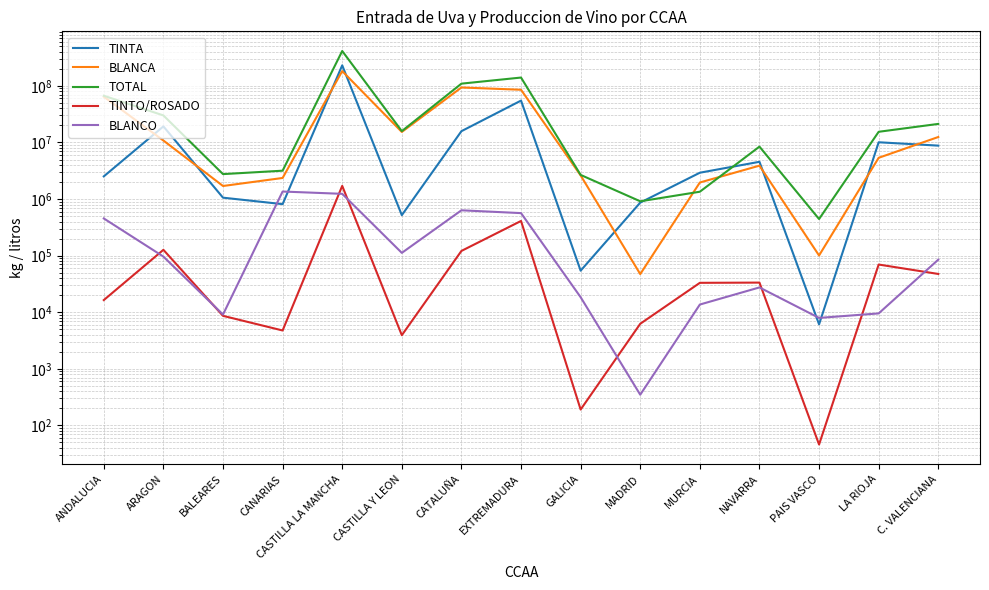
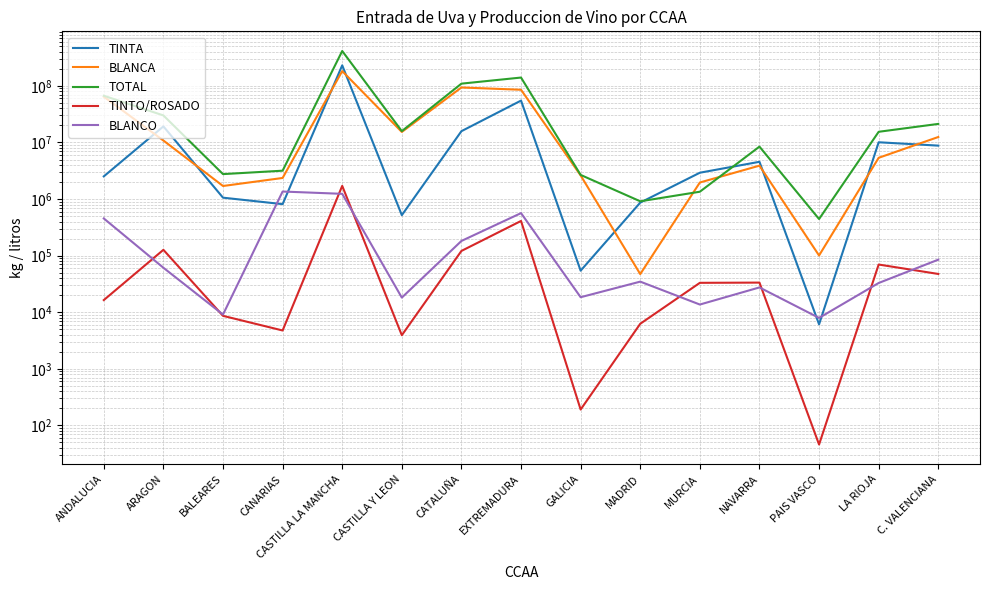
  {
    "TINTA": {
      "ANDALUCIA": 3000000,
      "BALEARES": 1100000,
      "CANARIAS": 800000,
      "CASTILLA LA MANCHA": 230000000,
      "CASTILLA Y LEON": 500000,
      "CATALUÑA": 16000000,
      "EXTREMADURA": 50000000,
      "GALICIA": 50000,
      "MURCIA": 3000000,
      "NAVARRA": 5000000,
      "PAIS VASCO": 6000,
      "LA RIOJA": 10000000,
      "C. VALENCIANA": 9000000
    },
    "BLANCA": {
      "ARAGON": 11000000,
      "BALEARES": 1700000,
      "CANARIAS": 2400000,
      "CASTILLA LA MANCHA": 180000000,
      "CATALUÑA": 90000000,
      "EXTREMADURA": 90000000,
      "MADRID": 50000,
      "MURCIA": 2000000,
      "NAVARRA": 4000000,
      "PAIS VASCO": 100000,
      "LA RIOJA": 5000000,
      "C. VALENCIANA": 12000000
    },
    "TOTAL": {
      "BALEARES": 3000000,
      "CANARIAS": 3000000,
      "CASTILLA LA MANCHA": 400000000,
      "CATALUÑA": 110000000,
      "EXTREMADURA": 140000000,
      "MURCIA": 1300000,
      "NAVARRA": 8000000,
      "PAIS VASCO": 400000,
      "LA RIOJA": 15000000,
      "C. VALENCIANA": 21000000
    },
    "TINTO/ROSADO": {
      "ANDALUCIA": 16000,
      "ARAGON": 130000,
      "CANARIAS": 5000,
      "CASTILLA LA MANCHA": 1700000,
      "CASTILLA Y LEON": 4000,
      "CATALUÑA": 120000,
      "EXTREMADURA": 400000,
      "GALICIA": 190,
      "MADRID": 6000,
      "MURCIA": 30000,
      "NAVARRA": 30000,
      "PAIS VASCO": 50,
      "LA RIOJA": 70000,
      "C. VALENCIANA": 50000
    },
    "BLANCO": {
      "ANDALUCIA": 500000,
-     "ARAGON": 100000,
+     "ARAGON": 60000,
      "CANARIAS": 1400000,
      "CASTILLA LA MANCHA": 1200000,
-     "CASTILLA Y LEON": 110000,
-     "CATALUÑA": 600000,
+     "CASTILLA Y LEON": 18000,
+     "CATALUÑA": 180000,
      "EXTREMADURA": 600000,
      "GALICIA": 18000,
-     "MADRID": 300,
+     "MADRID": 30000,
      "MURCIA": 14000,
      "NAVARRA": 30000,
      "PAIS VASCO": 8000,
-     "LA RIOJA": 10000,
+     "LA RIOJA": 30000,
      "C. VALENCIANA": 80000
    }
  }
